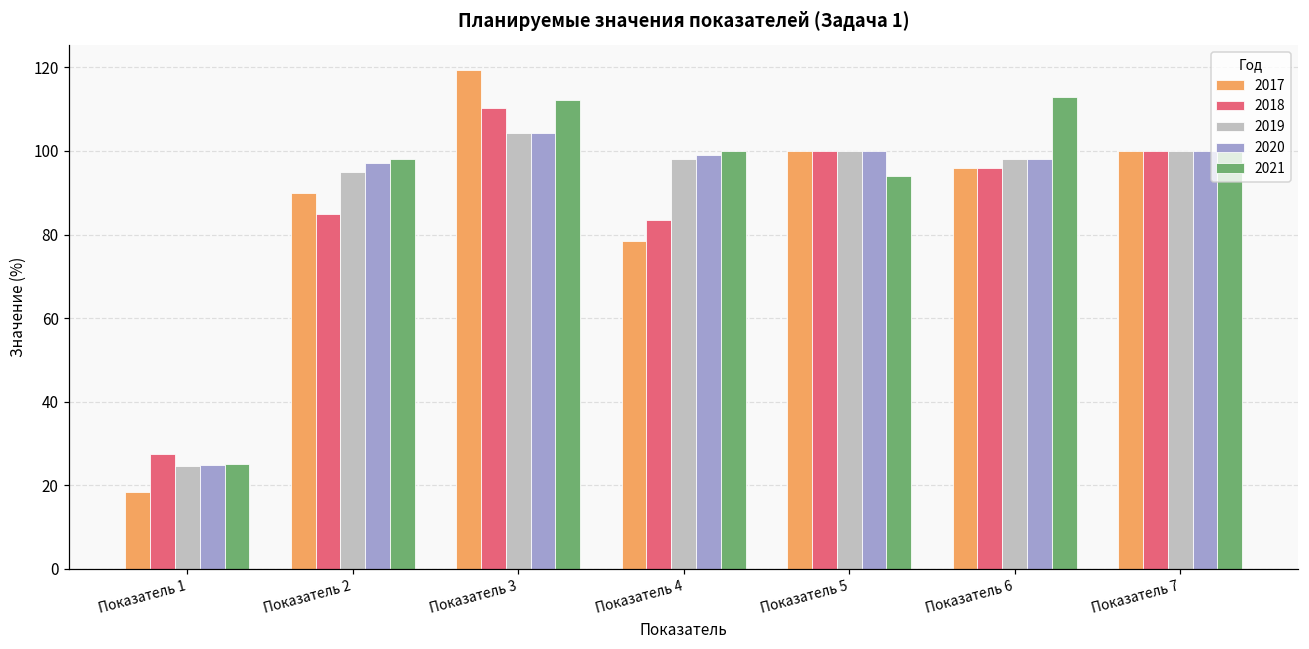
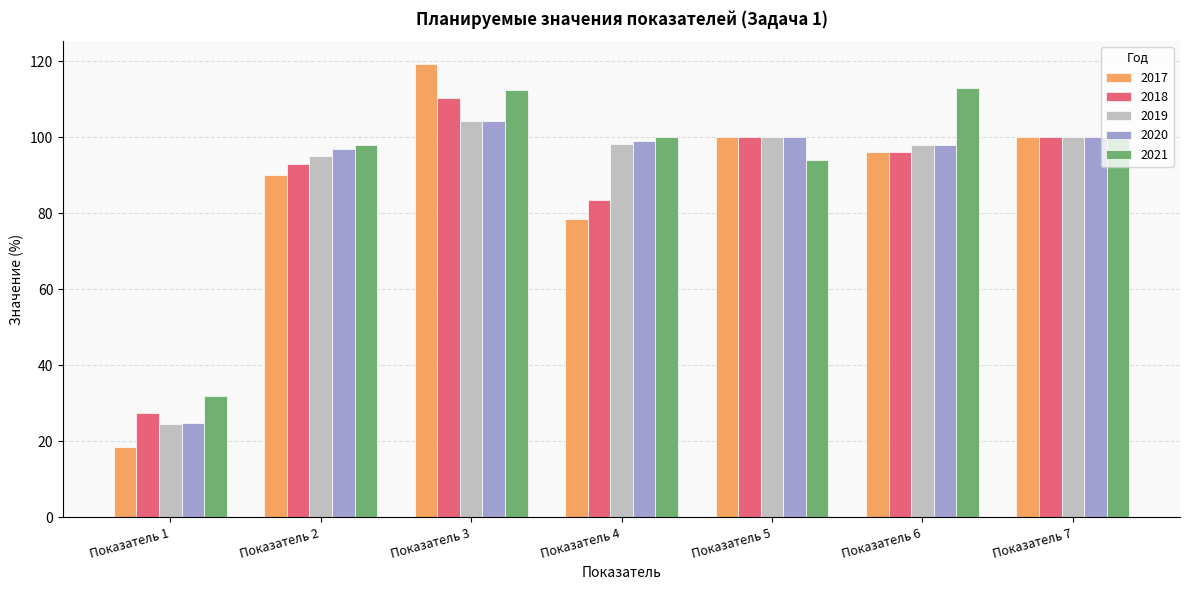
  {
    "2017": {
      "Показатель 1": 19,
      "Показатель 2": 90,
      "Показатель 3": 119,
      "Показатель 4": 78,
      "Показатель 5": 100,
      "Показатель 6": 96,
      "Показатель 7": 100
    },
    "2018": {
      "Показатель 1": 27,
-     "Показатель 2": 85,
+     "Показатель 2": 93,
      "Показатель 3": 110,
      "Показатель 4": 83,
      "Показатель 5": 100,
      "Показатель 6": 96,
      "Показатель 7": 100
    },
    "2021": {
-     "Показатель 1": 25,
+     "Показатель 1": 32,
      "Показатель 2": 98,
      "Показатель 3": 112,
      "Показатель 4": 100,
      "Показатель 5": 94,
      "Показатель 6": 113
    }
  }
